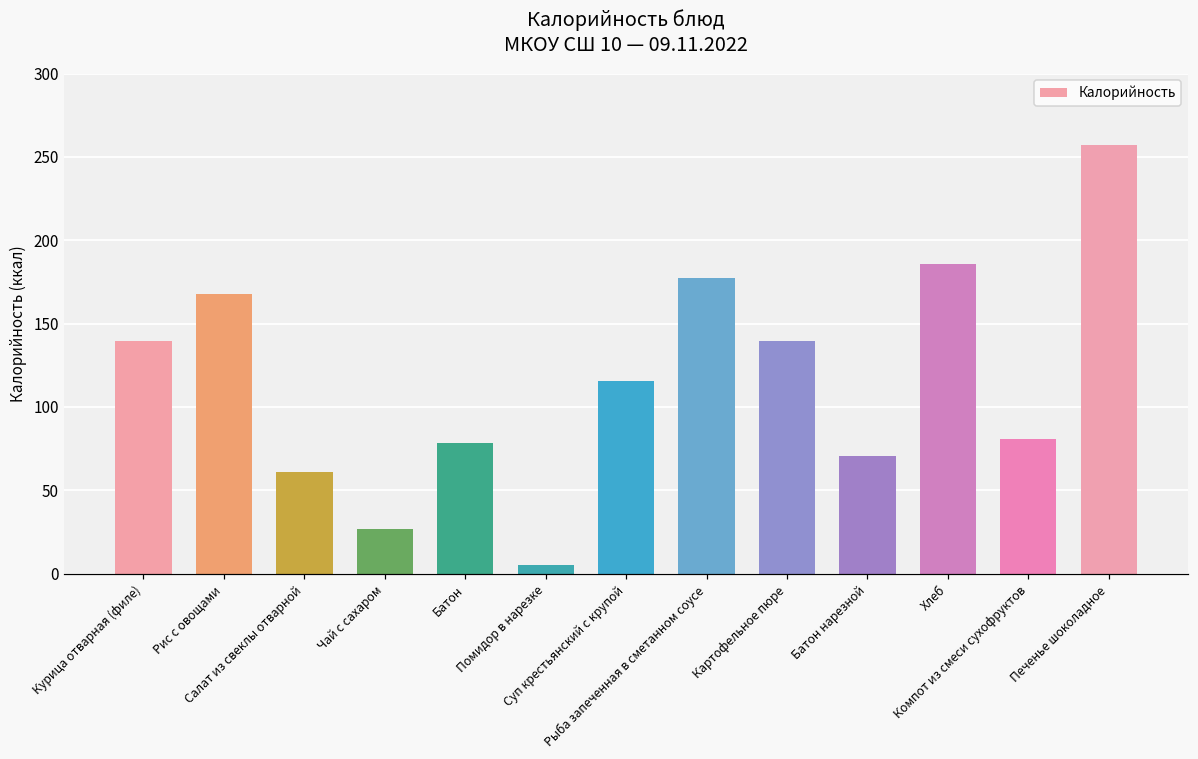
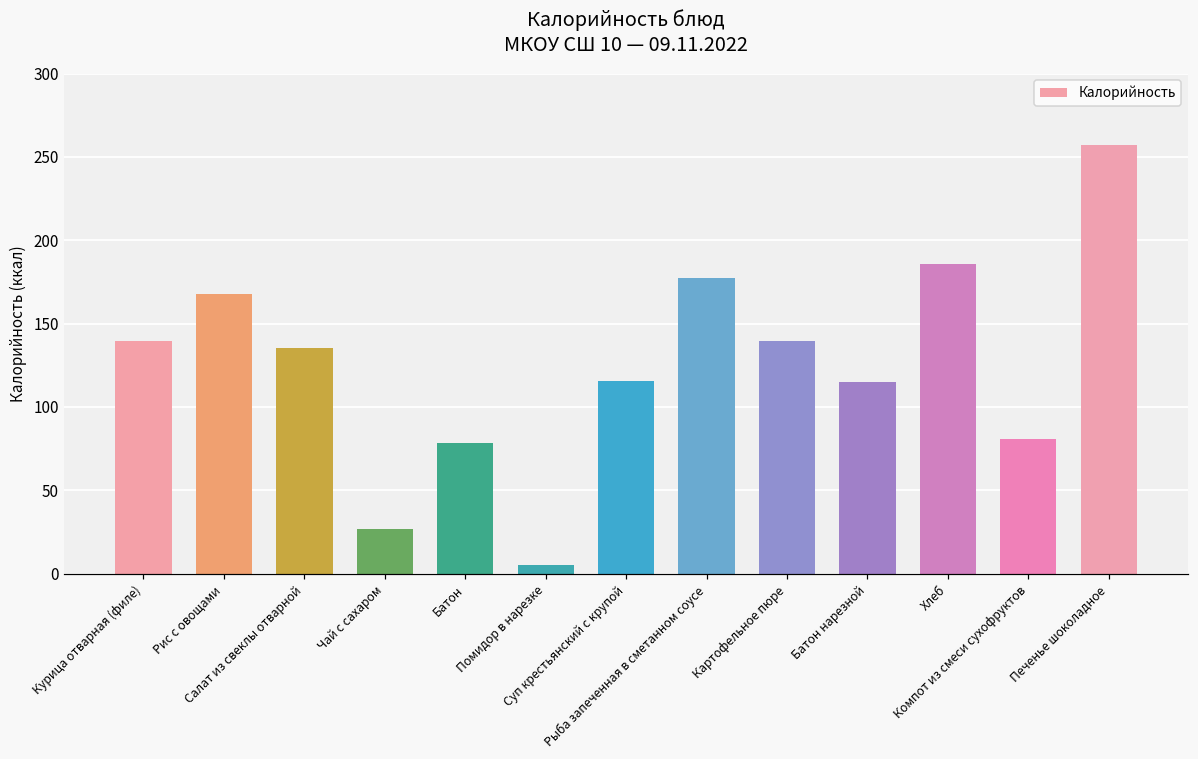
  {
    "Курица отварная (филе)": 139,
    "Рис с овощами": 168,
-   "Салат из свеклы отварной": 61,
+   "Салат из свеклы отварной": 136,
    "Чай с сахаром": 27,
    "Батон": 79,
    "Помидор в нарезке": 5,
    "Суп крестьянский с крупой": 116,
    "Рыба запеченная в сметанном соусе": 177,
    "Картофельное пюре": 139,
-   "Батон нарезной": 71,
+   "Батон нарезной": 115,
    "Хлеб": 186,
    "Компот из смеси сухофруктов": 81,
    "Печенье шоколадное": 257
  }
